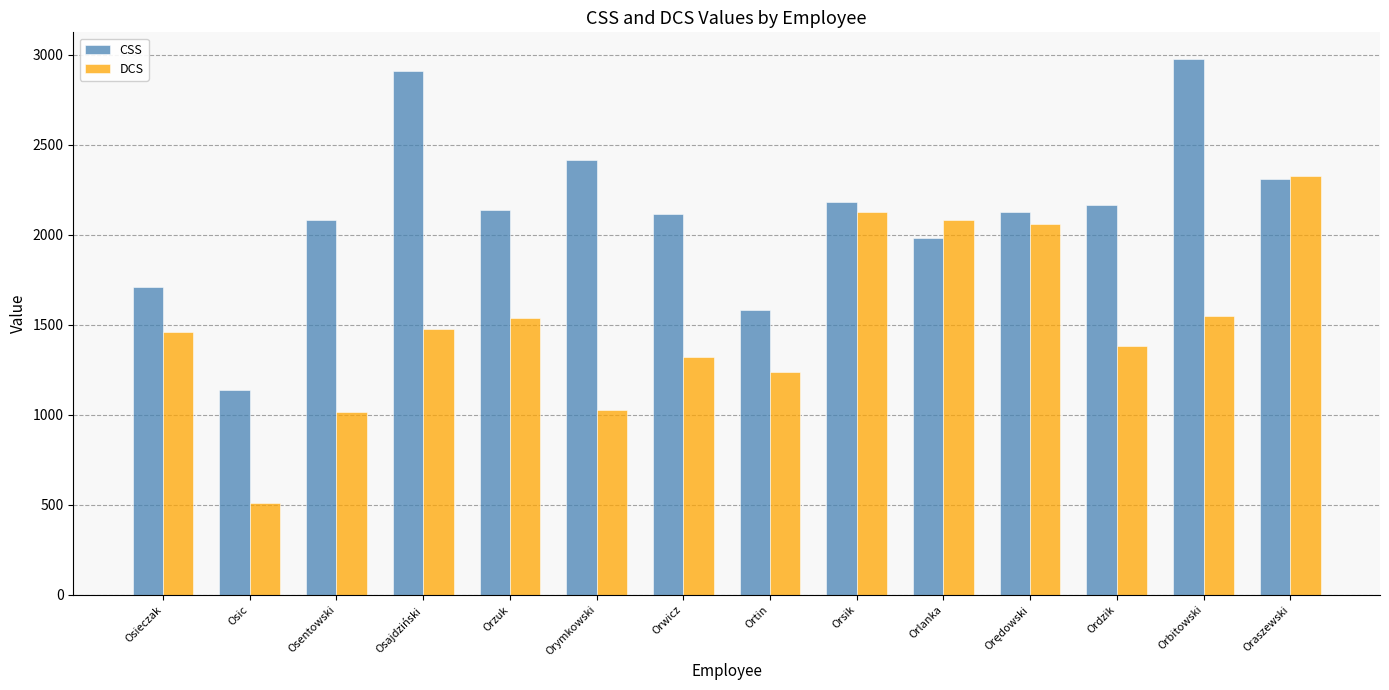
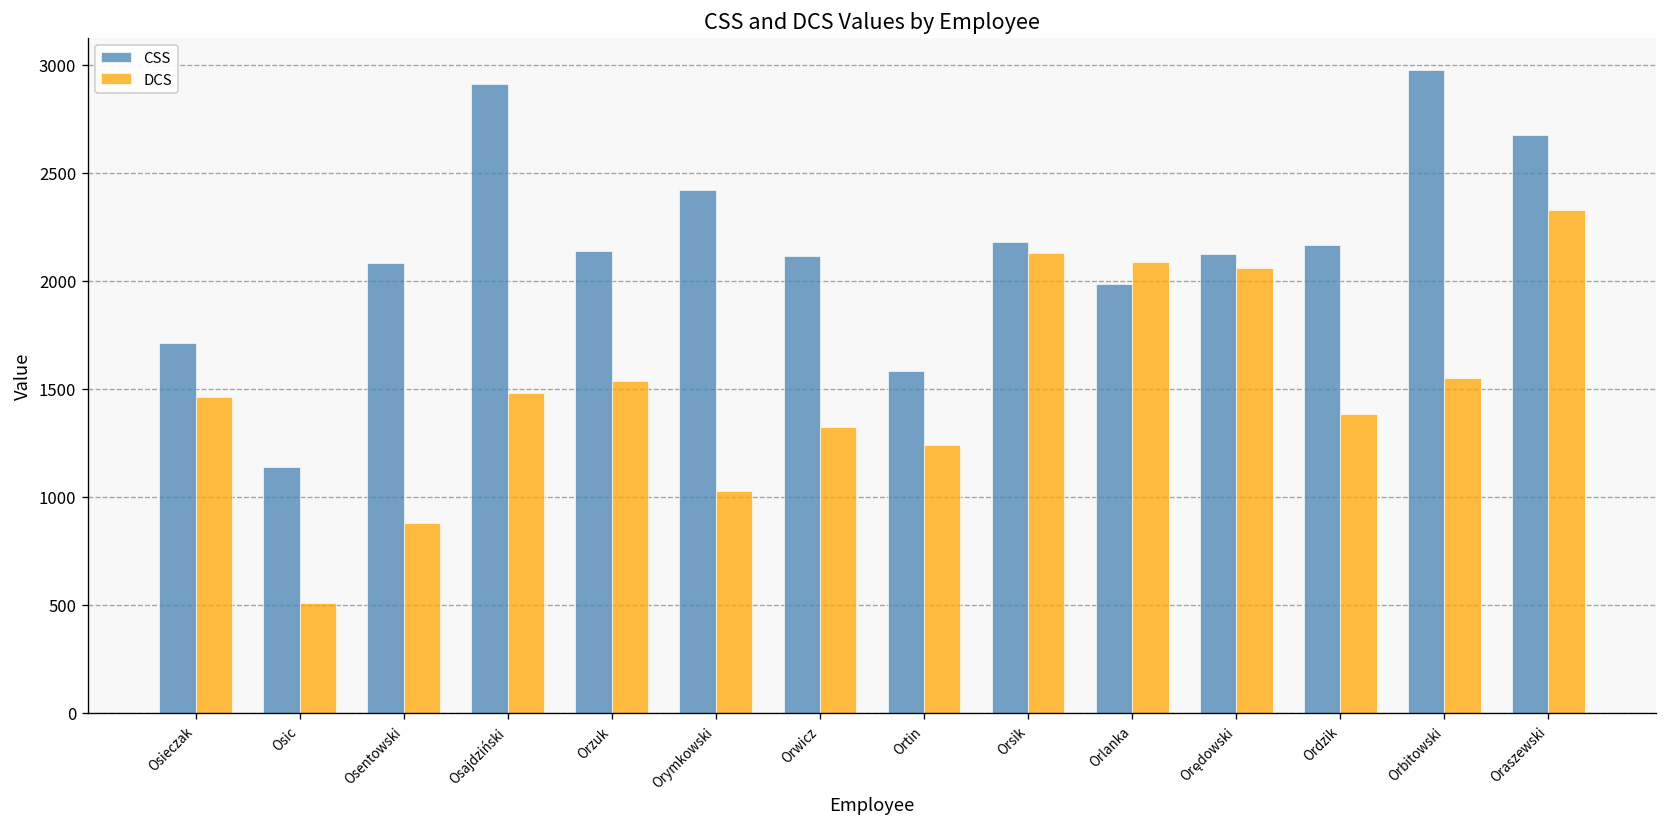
  {
    "CSS": {
      "Osieczak": 1710,
      "Osic": 1140,
      "Osentowski": 2080,
      "Osajdziński": 2910,
      "Orzuk": 2140,
      "Orymkowski": 2420,
      "Orwicz": 2110,
      "Ortin": 1580,
      "Orsik": 2180,
      "Orlanka": 1990,
      "Orędowski": 2130,
      "Ordzik": 2160,
      "Orbitowski": 2980,
-     "Oraszewski": 2310
+     "Oraszewski": 2670
    },
    "DCS": {
      "Osieczak": 1460,
      "Osic": 510,
-     "Osentowski": 1010,
+     "Osentowski": 880,
      "Osajdziński": 1480,
      "Orzuk": 1540,
      "Orymkowski": 1030,
      "Orwicz": 1320,
      "Ortin": 1240,
      "Orsik": 2130,
      "Orlanka": 2090,
      "Orędowski": 2060,
      "Ordzik": 1390,
      "Orbitowski": 1550,
      "Oraszewski": 2330
    }
  }
